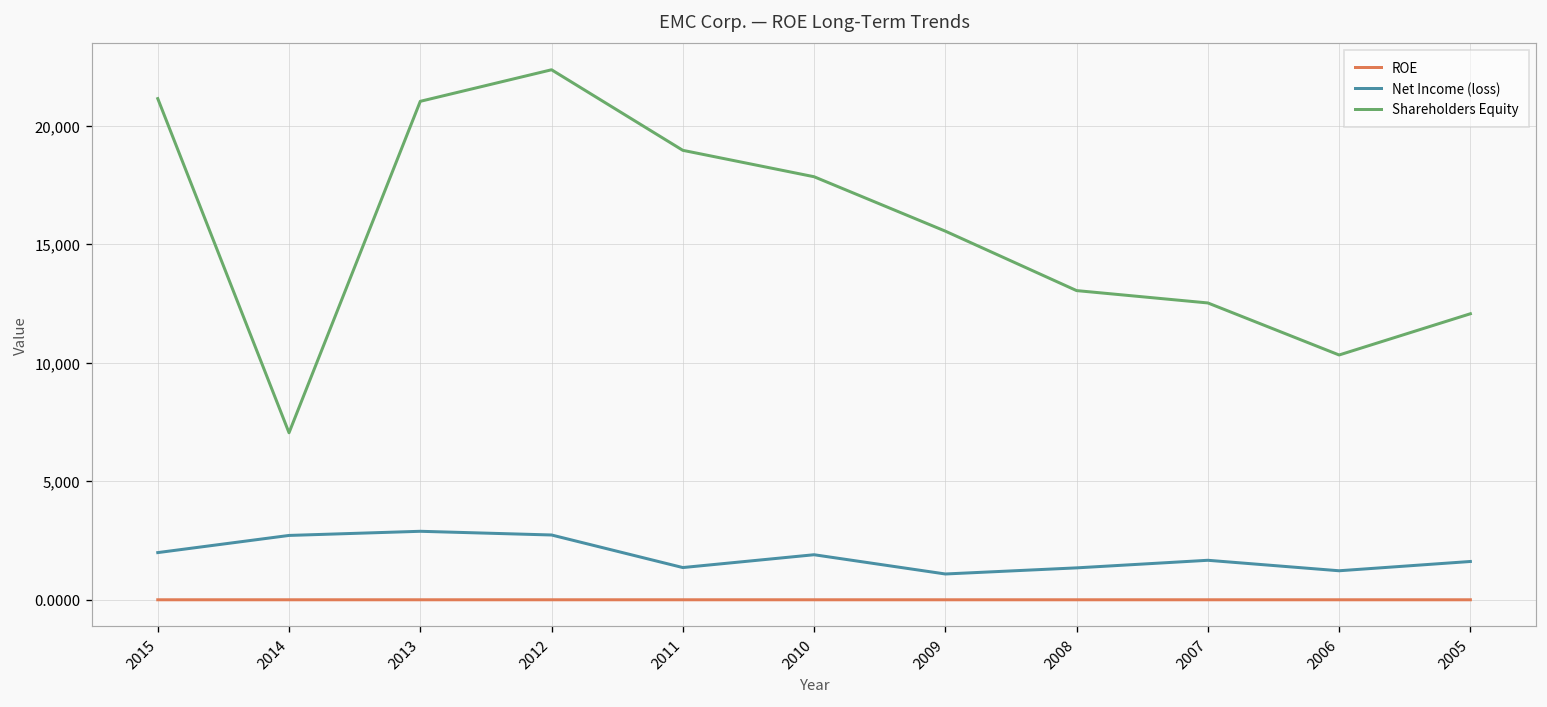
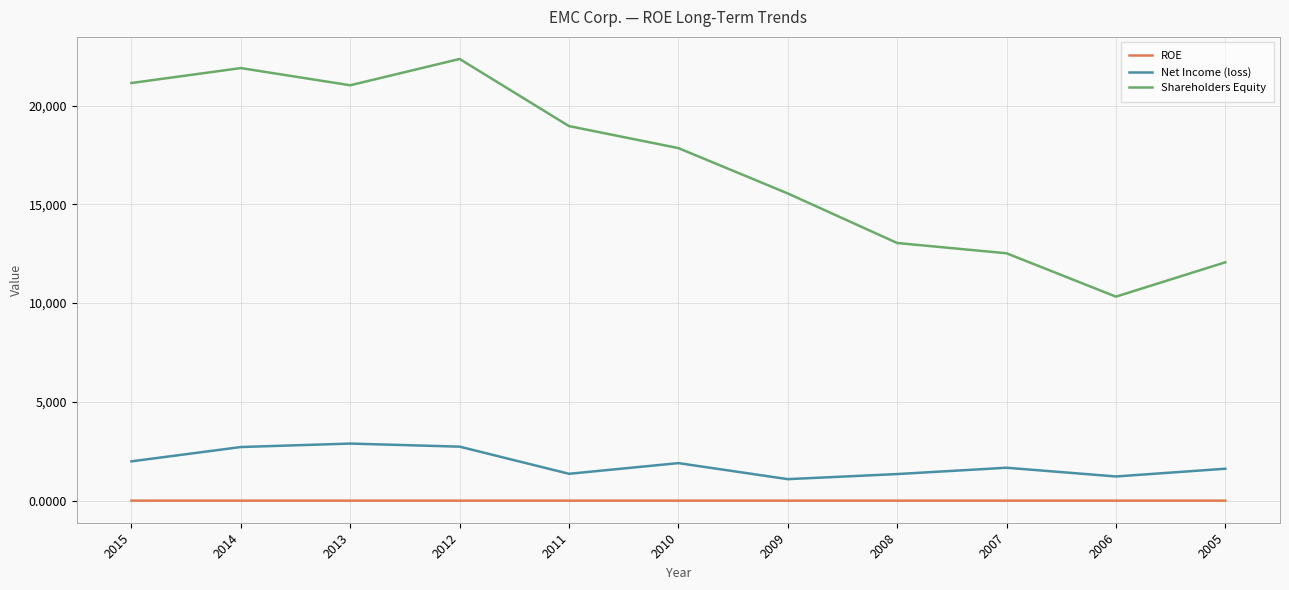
  {
    "ROE": {
      "2015": "0",
      "2014": "0",
      "2013": "0",
      "2012": "0",
      "2011": "0",
      "2010": "0",
      "2009": "0",
      "2008": "0",
      "2007": "0",
      "2006": "0",
      "2005": "0"
    },
    "Net Income (loss)": {
      "2015": "2,000",
      "2014": "2,700",
      "2013": "2,900",
      "2012": "2,700",
      "2011": "1,400",
      "2010": "1,900",
      "2009": "1,100",
      "2008": "1,300",
      "2007": "1,700",
      "2006": "1,200",
      "2005": "1,600"
    },
    "Shareholders Equity": {
      "2015": "21,100",
-     "2014": "7,000",
+     "2014": "21,900",
      "2013": "21,000",
      "2012": "22,400",
      "2011": "19,000",
      "2010": "17,800",
      "2009": "15,600",
      "2008": "13,000",
      "2007": "12,500",
      "2006": "10,300",
      "2005": "12,100"
    }
  }
